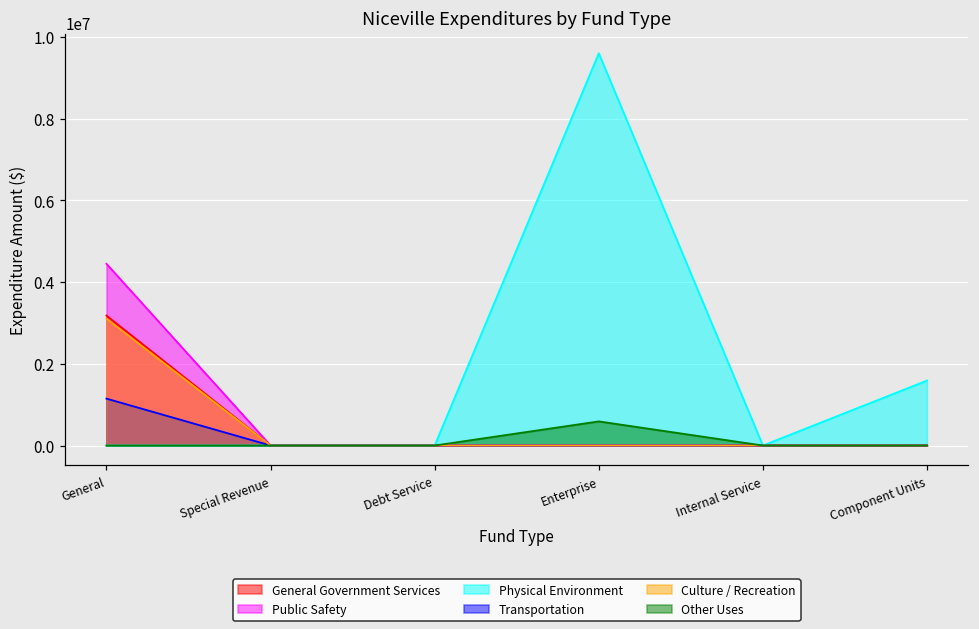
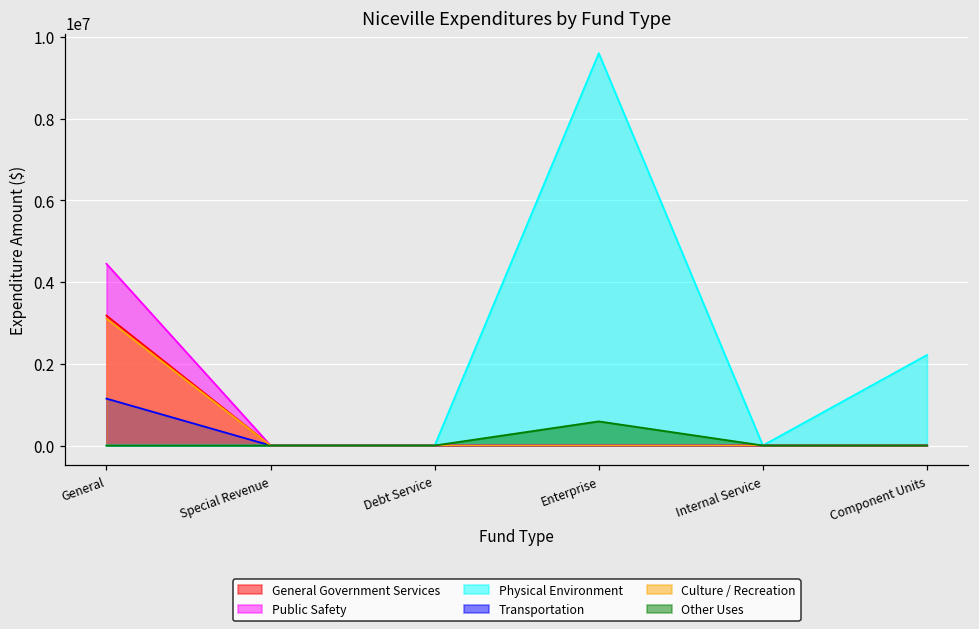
  {
    "General Government Services": {
      "General": 3200000
    },
    "Public Safety": {
      "General": 4400000
    },
    "Physical Environment": {
      "Enterprise": 9600000,
-     "Component Units": 1600000
+     "Component Units": 2200000
    },
    "Transportation": {
      "General": 1100000
    },
    "Culture / Recreation": {
      "General": 3100000
    },
    "Other Uses": {
      "Enterprise": 600000
    }
  }
